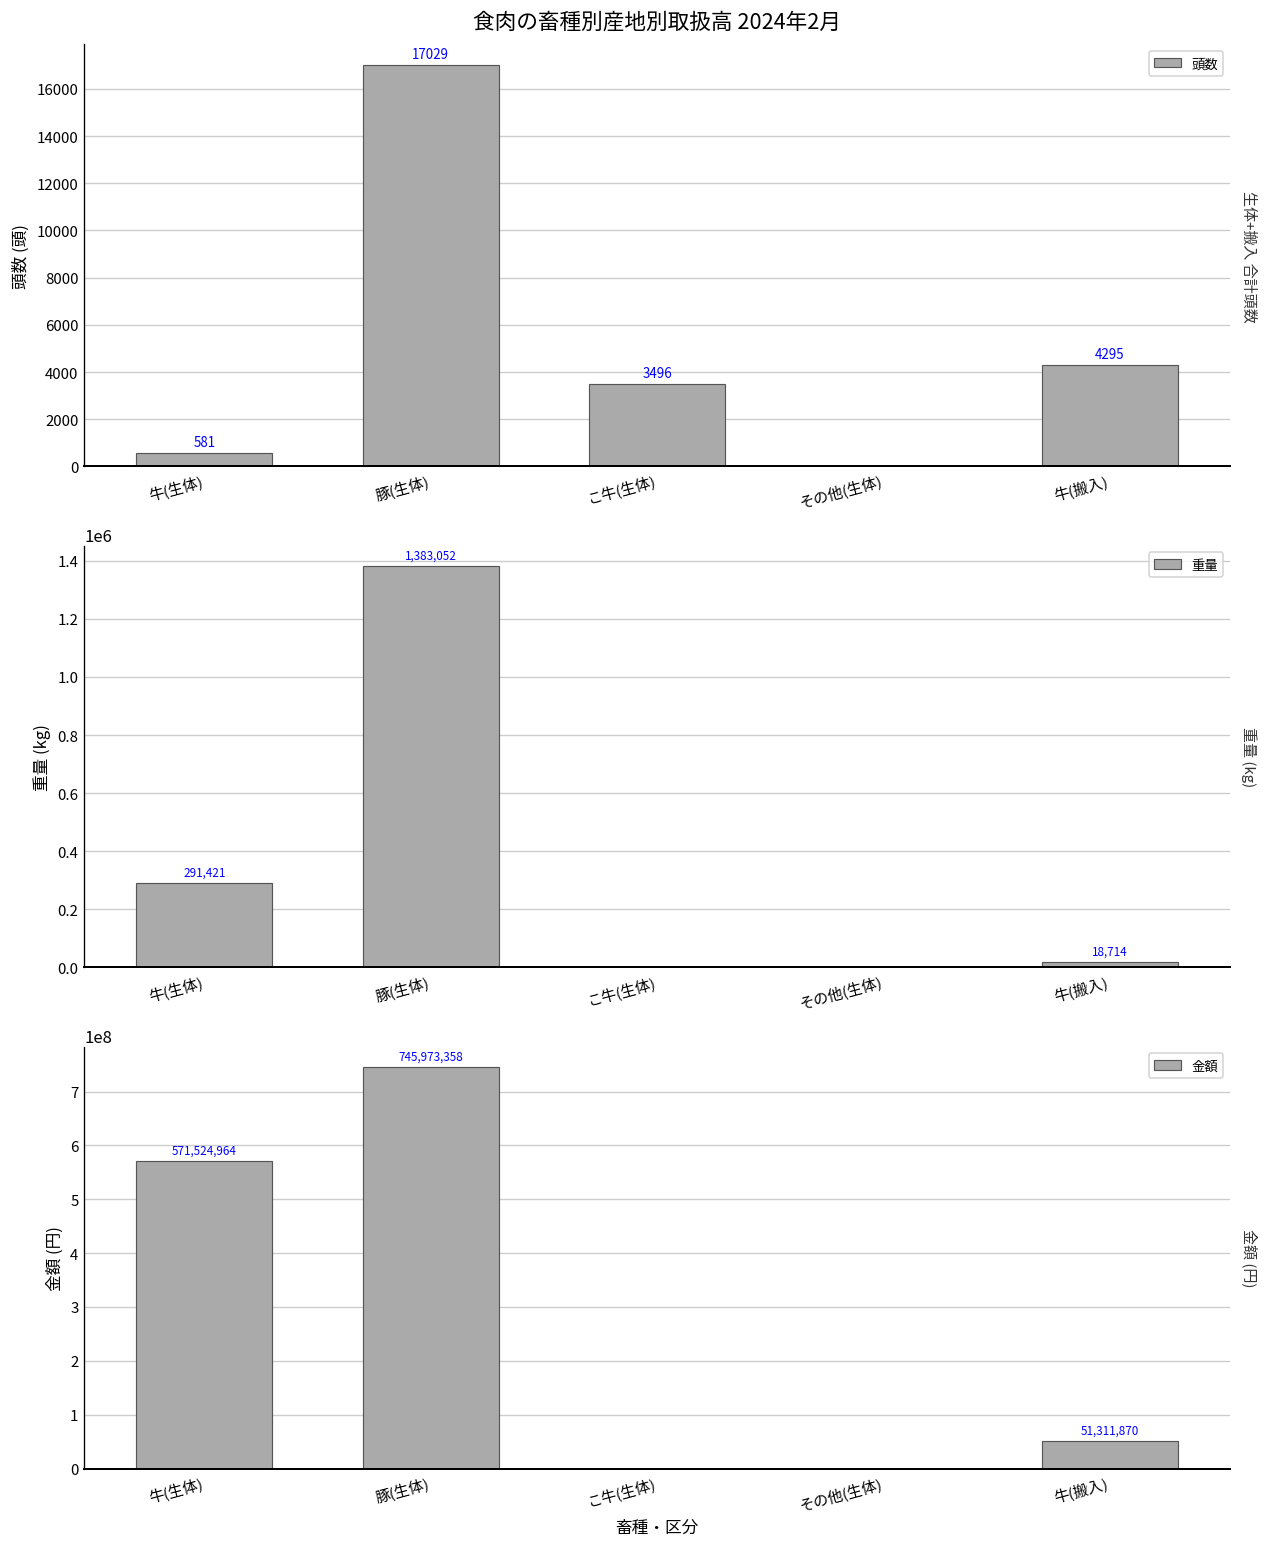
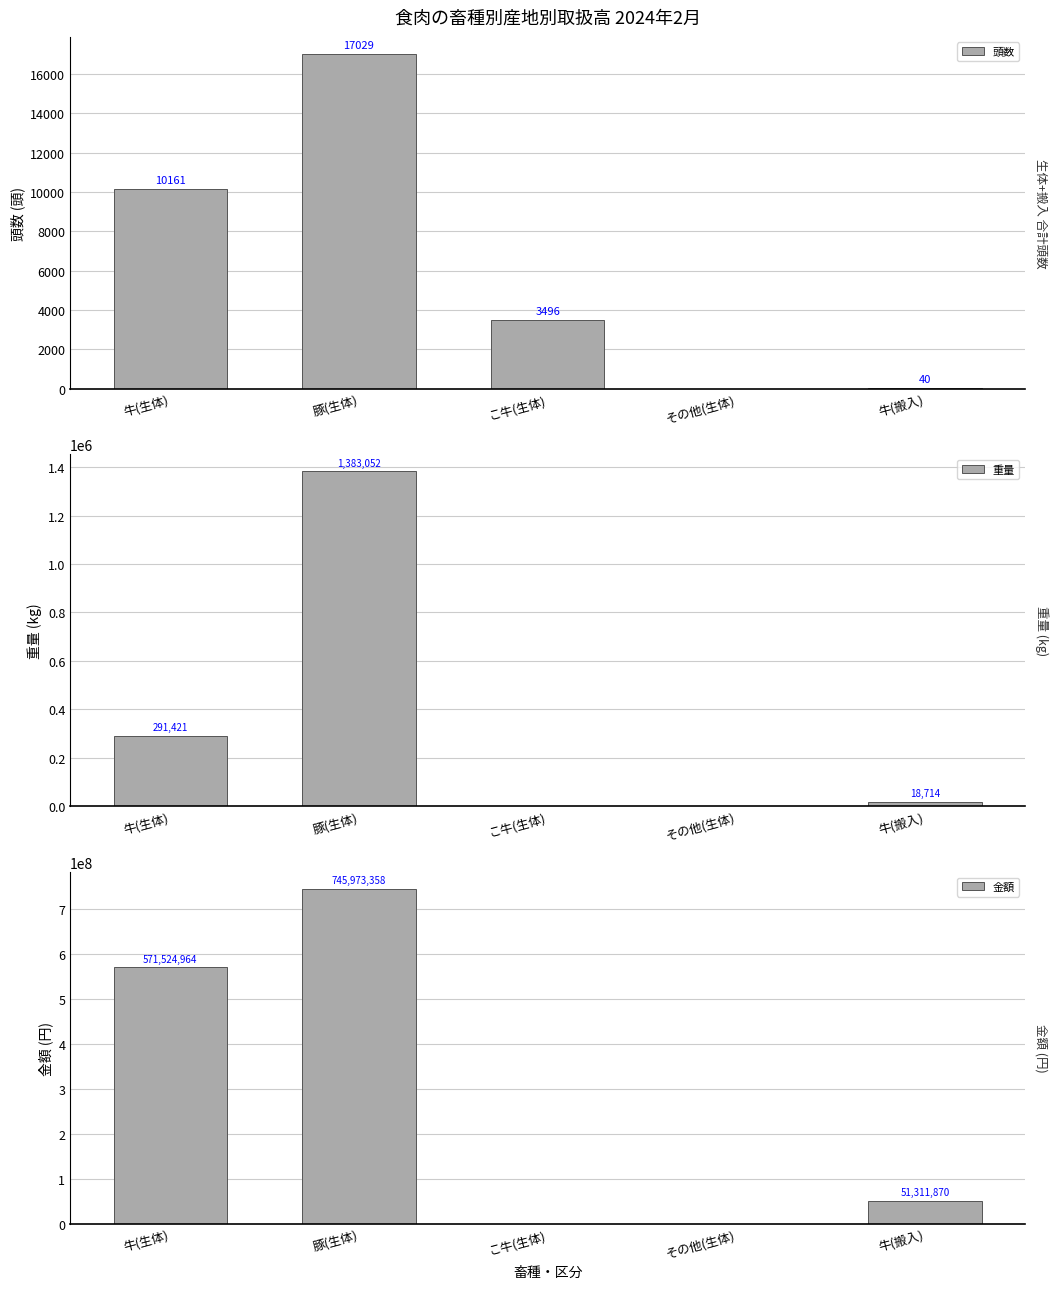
  {
    "食肉の畜種別産地別取扱高 2024年2月": {
-     "牛(生体)": 581,
+     "牛(生体)": 10161,
      "豚(生体)": 17029,
      "こ牛(生体)": 3496,
-     "牛(搬入)": 4295
+     "牛(搬入)": 40
    }
  }
